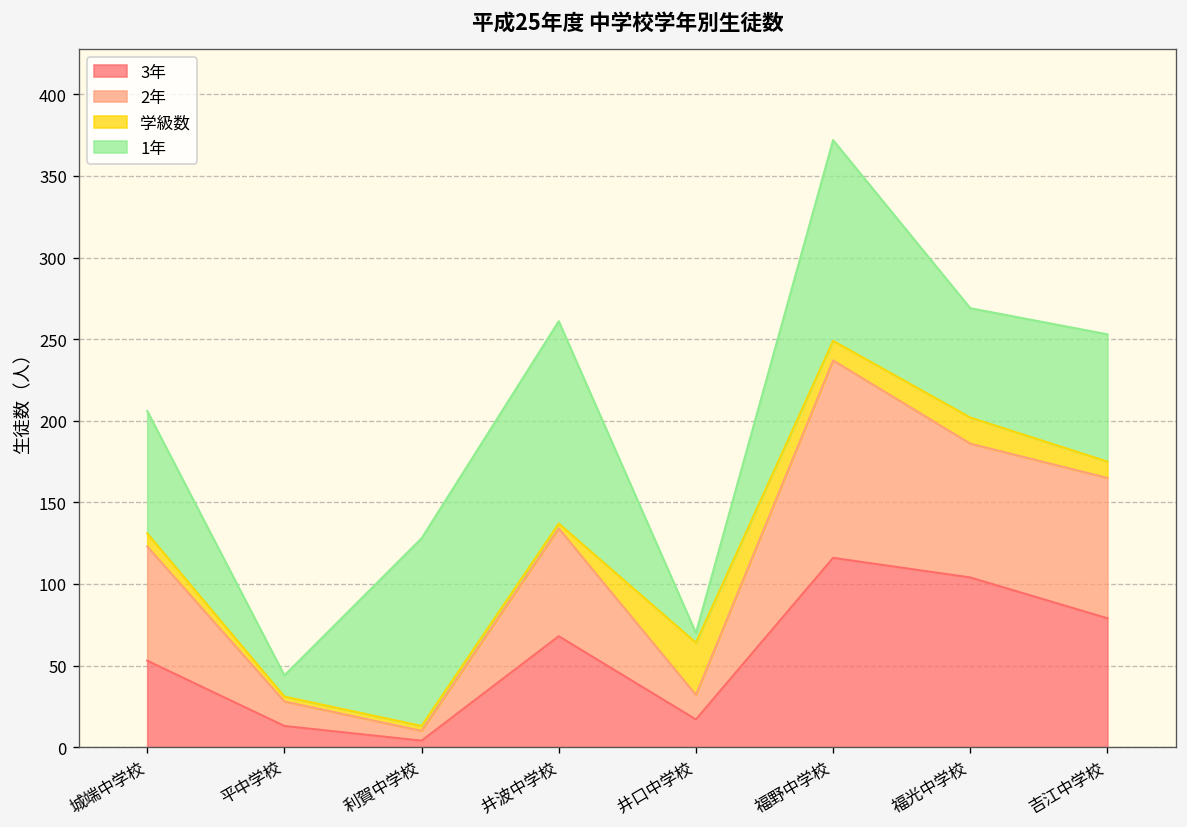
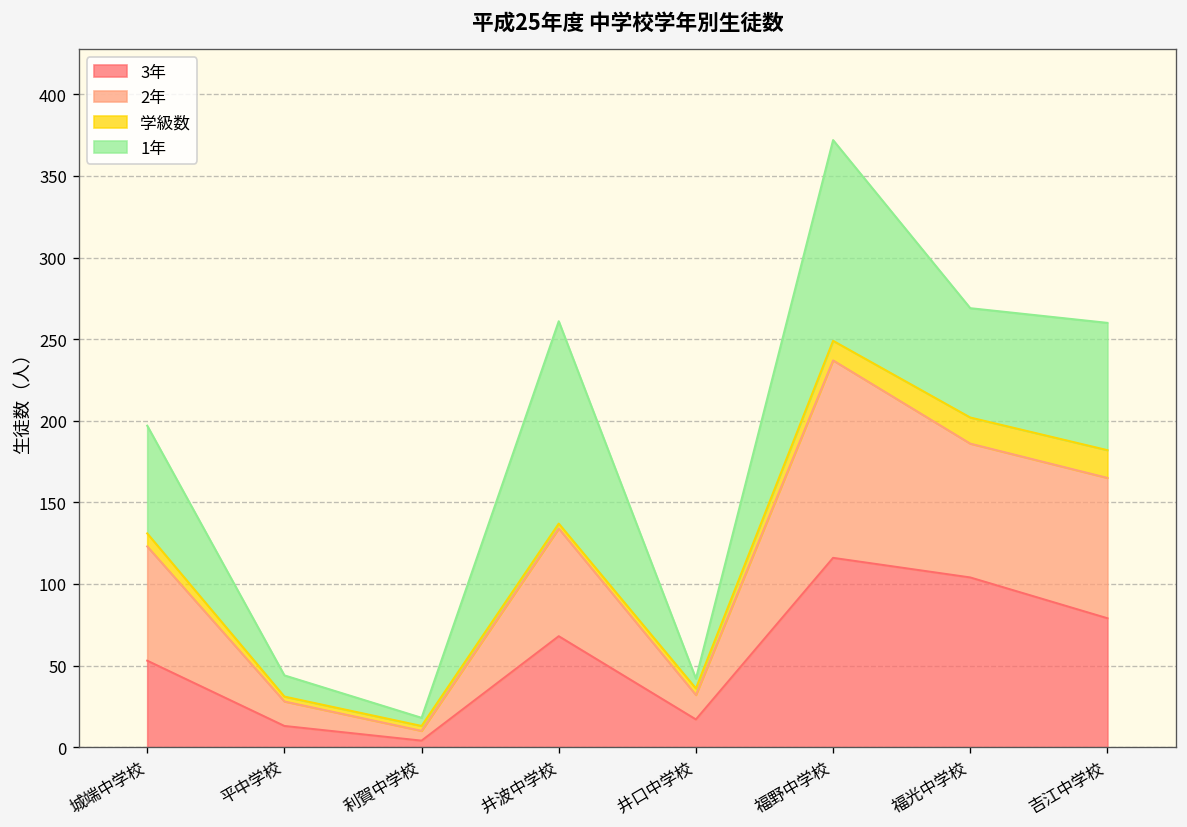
  {
    "学級数": {
      "城端中学校": 8,
      "平中学校": 3,
      "利賀中学校": 3,
      "井波中学校": 3,
-     "井口中学校": 32,
+     "井口中学校": 4,
      "福野中学校": 12,
      "福光中学校": 16,
-     "吉江中学校": 10
+     "吉江中学校": 17
    },
    "1年": {
-     "城端中学校": 75,
+     "城端中学校": 66,
      "平中学校": 13,
-     "利賀中学校": 115,
+     "利賀中学校": 5,
      "井波中学校": 124,
      "井口中学校": 6,
      "福野中学校": 123,
      "福光中学校": 67,
      "吉江中学校": 78
    }
  }
